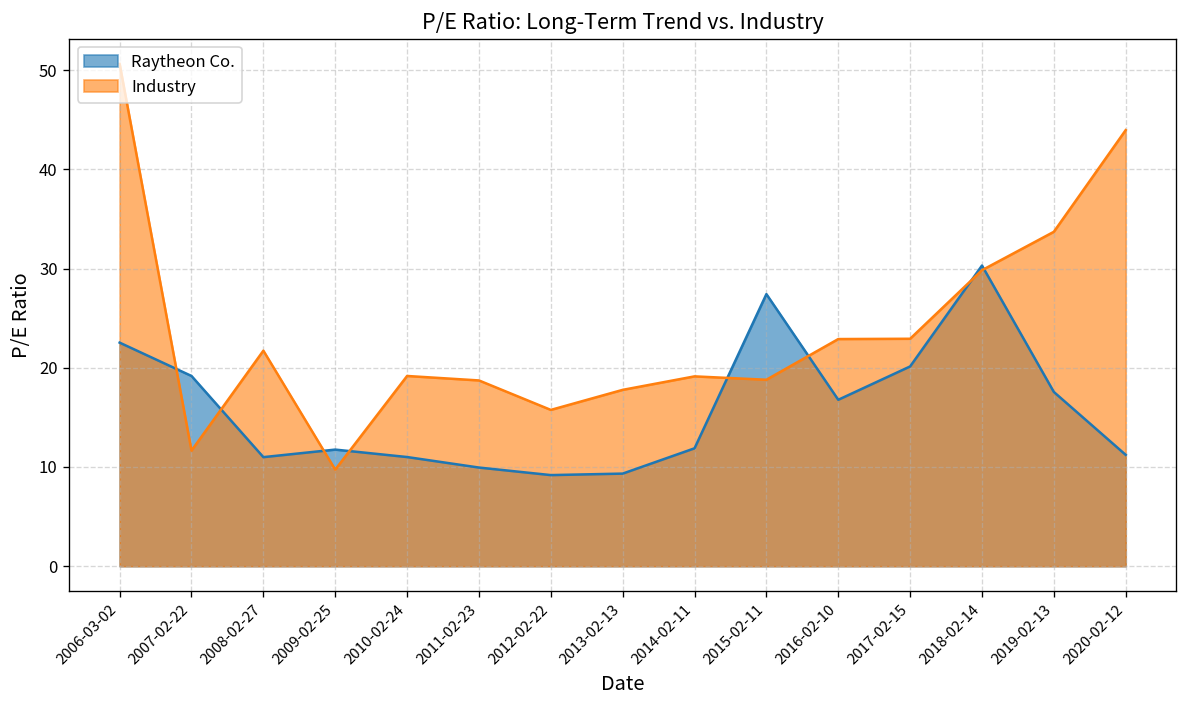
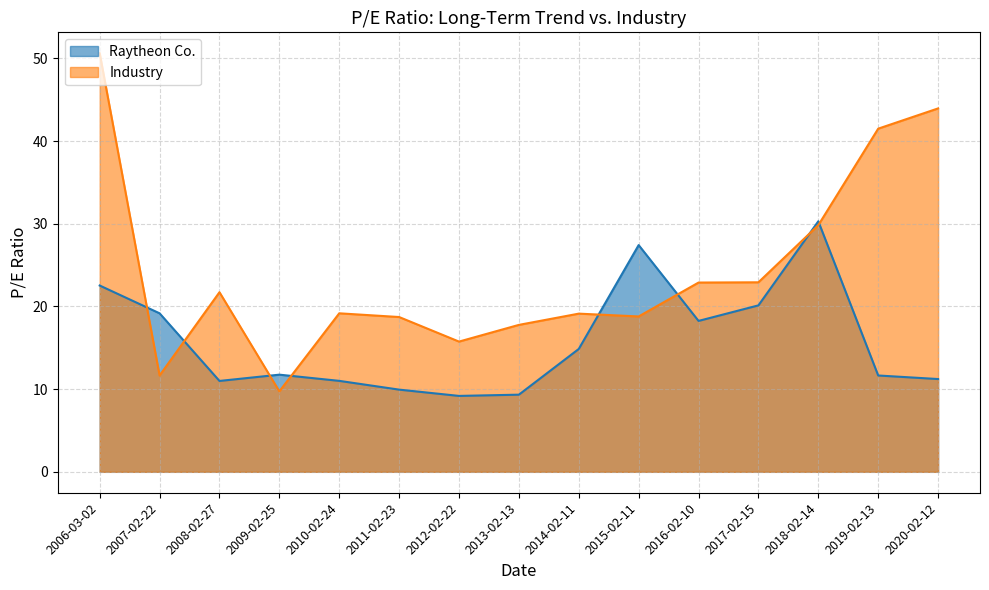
  {
    "Raytheon Co.": {
      "2006-03-02": 23,
      "2007-02-22": 19,
      "2008-02-27": 11,
      "2009-02-25": 12,
      "2010-02-24": 11,
      "2011-02-23": 10,
      "2012-02-22": 9,
      "2013-02-13": 9,
-     "2014-02-11": 12,
+     "2014-02-11": 15,
      "2015-02-11": 27,
-     "2016-02-10": 17,
+     "2016-02-10": 18,
      "2017-02-15": 20,
      "2018-02-14": 30,
-     "2019-02-13": 18,
+     "2019-02-13": 12,
      "2020-02-12": 11
    },
    "Industry": {
      "2007-02-22": 12,
      "2008-02-27": 22,
      "2009-02-25": 10,
      "2010-02-24": 19,
      "2011-02-23": 19,
      "2012-02-22": 16,
      "2013-02-13": 18,
      "2014-02-11": 19,
      "2015-02-11": 19,
      "2016-02-10": 23,
      "2017-02-15": 23,
      "2018-02-14": 30,
-     "2019-02-13": 34,
+     "2019-02-13": 42,
      "2020-02-12": 44
    }
  }
